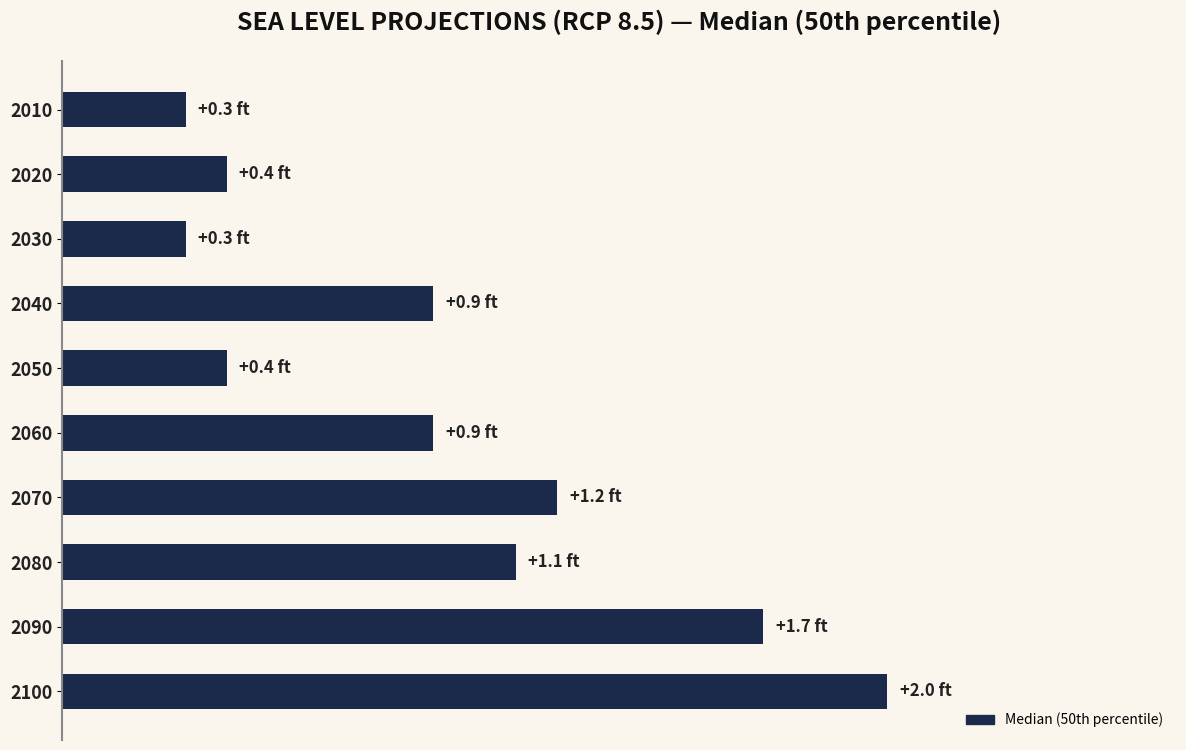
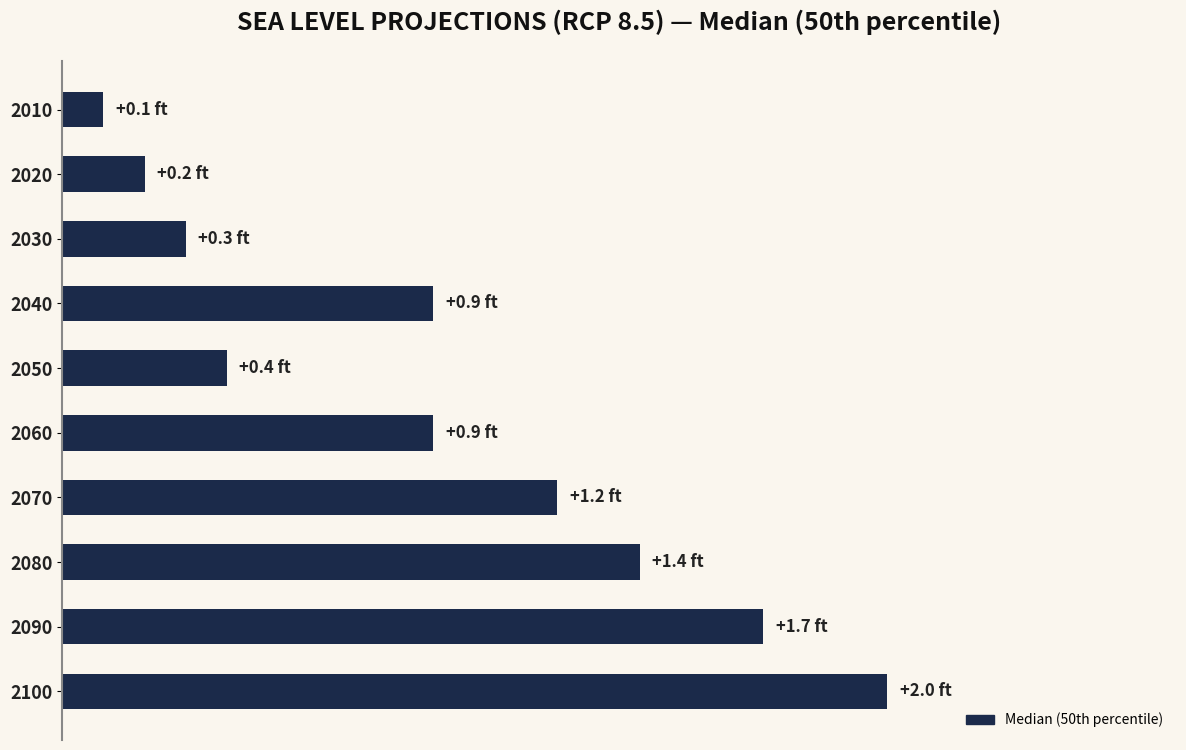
  {
-   "2010": "+0.3",
-   "2020": "+0.4",
+   "2010": "+0.1",
+   "2020": "+0.2",
    "2030": "+0.3",
    "2040": "+0.9",
    "2050": "+0.4",
    "2060": "+0.9",
    "2070": "+1.2",
-   "2080": "+1.1",
+   "2080": "+1.4",
    "2090": "+1.7",
    "2100": "+2.0"
  }
